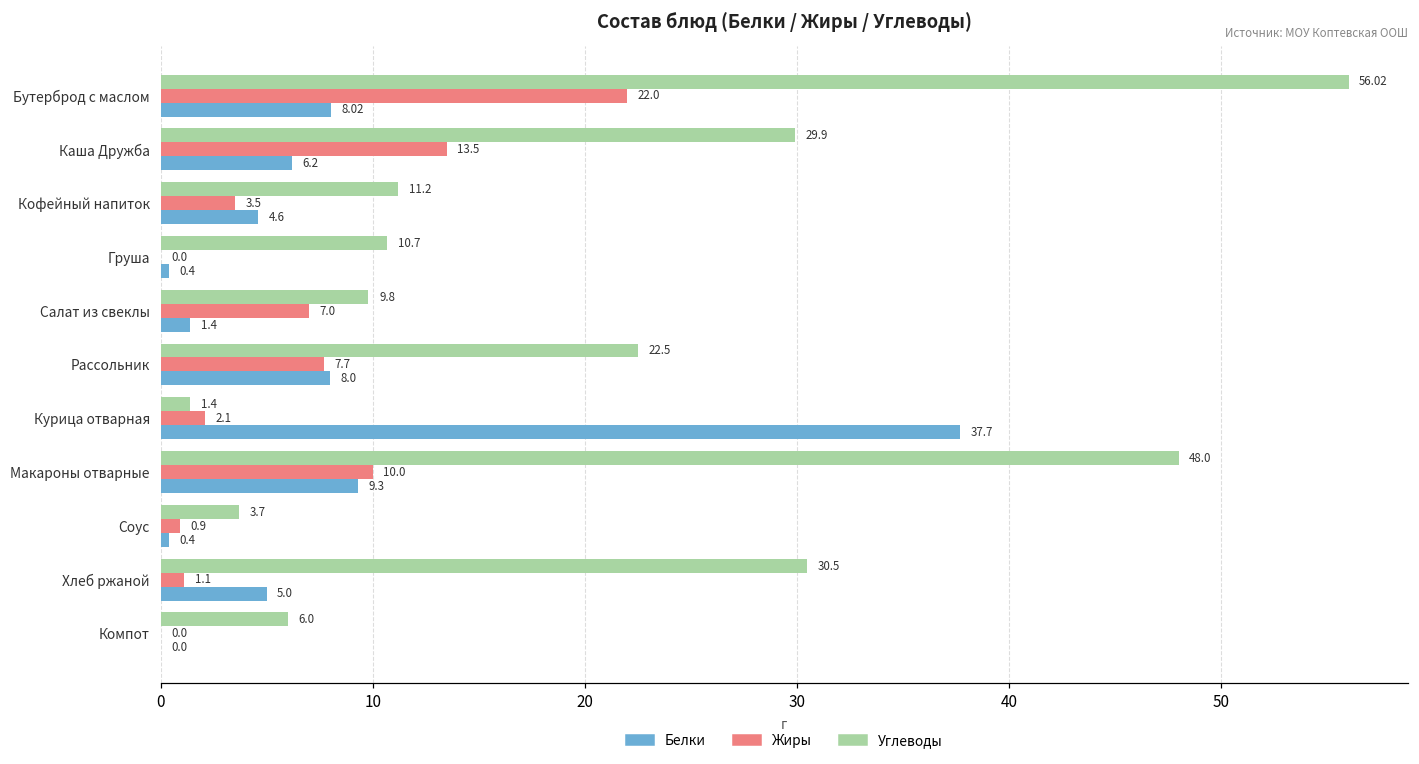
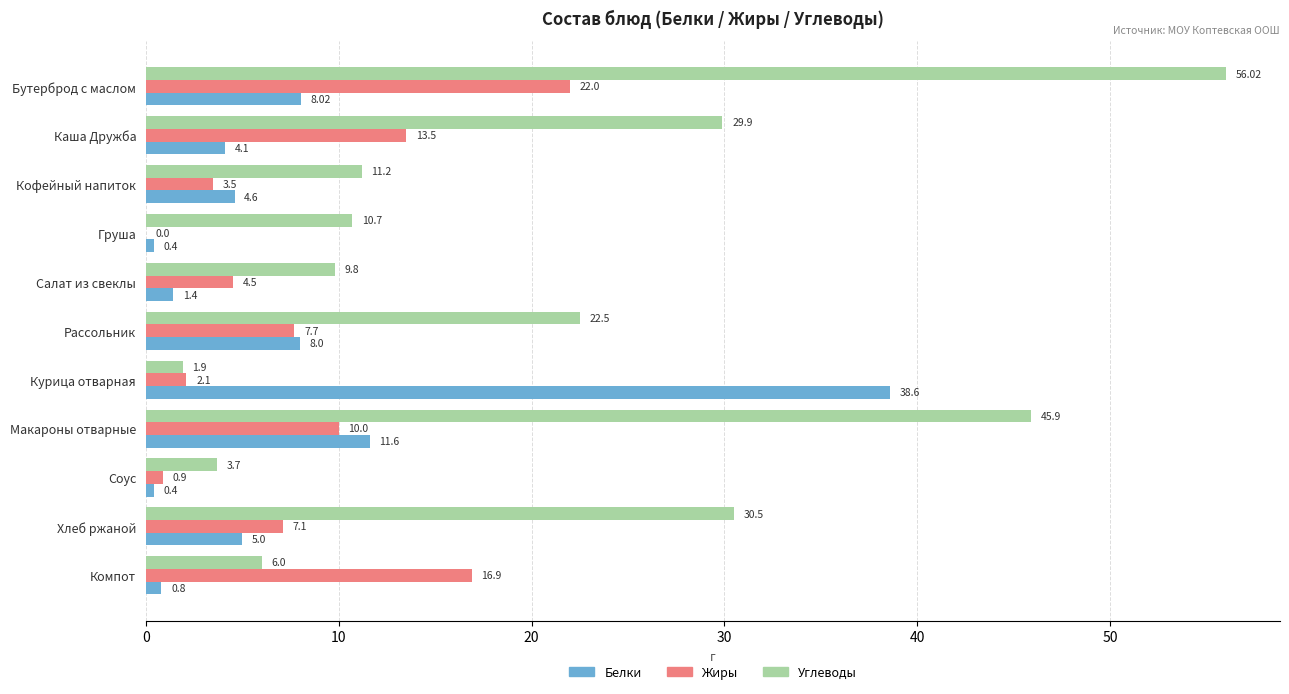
  {
    "Белки": {
      "Бутерброд с маслом": 8.02,
-     "Каша Дружба": 6.2,
+     "Каша Дружба": 4.1,
      "Кофейный напиток": 4.6,
      "Груша": 0.4,
      "Салат из свеклы": 1.4,
      "Рассольник": 8.0,
-     "Курица отварная": 37.7,
-     "Макароны отварные": 9.3,
+     "Курица отварная": 38.6,
+     "Макароны отварные": 11.6,
      "Соус": 0.4,
      "Хлеб ржаной": 5.0,
-     "Компот": 0.0
+     "Компот": 0.8
    },
    "Жиры": {
      "Бутерброд с маслом": 22.0,
      "Каша Дружба": 13.5,
      "Кофейный напиток": 3.5,
      "Груша": 0.0,
-     "Салат из свеклы": 7.0,
+     "Салат из свеклы": 4.5,
      "Рассольник": 7.7,
      "Курица отварная": 2.1,
      "Макароны отварные": 10.0,
      "Соус": 0.9,
-     "Хлеб ржаной": 1.1,
-     "Компот": 0.0
+     "Хлеб ржаной": 7.1,
+     "Компот": 16.9
    },
    "Углеводы": {
      "Бутерброд с маслом": 56.02,
      "Каша Дружба": 29.9,
      "Кофейный напиток": 11.2,
      "Груша": 10.7,
      "Салат из свеклы": 9.8,
      "Рассольник": 22.5,
-     "Курица отварная": 1.4,
-     "Макароны отварные": 48.0,
+     "Курица отварная": 1.9,
+     "Макароны отварные": 45.9,
      "Соус": 3.7,
      "Хлеб ржаной": 30.5,
      "Компот": 6.0
    }
  }
